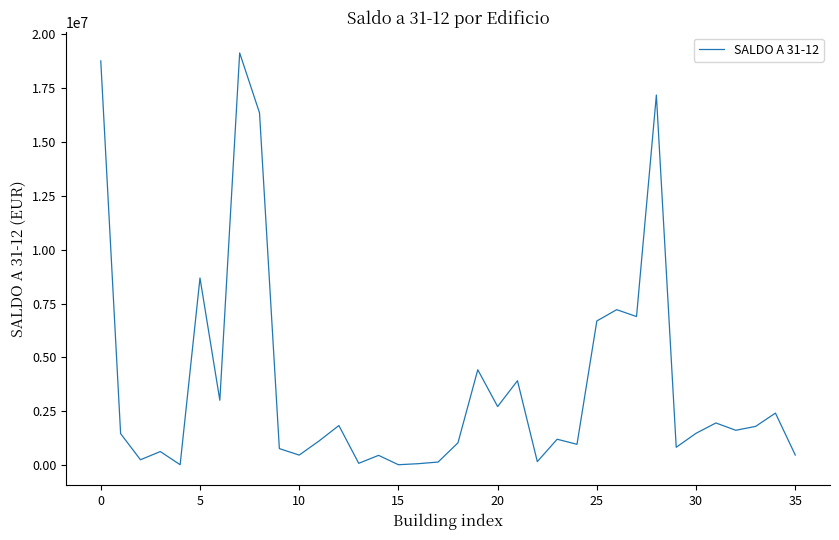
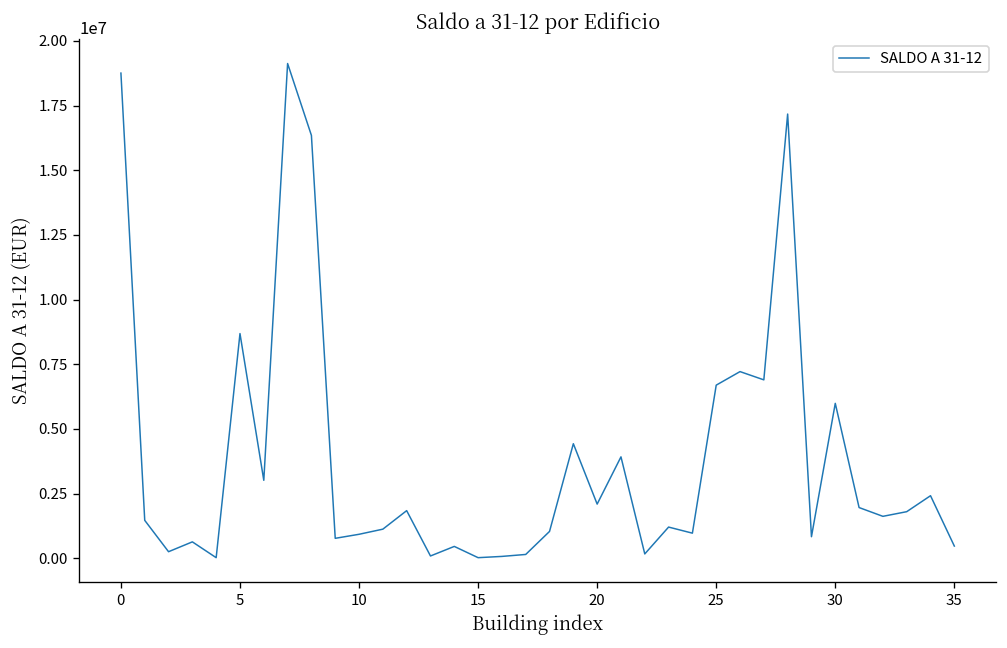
  {
    "0": 18800000,
    "5": 8700000,
-   "10": 500000,
+   "10": 900000,
    "15": 0,
-   "20": 2700000,
+   "20": 2100000,
    "25": 6700000,
-   "30": 1500000,
+   "30": 6000000,
    "35": 500000
  }
